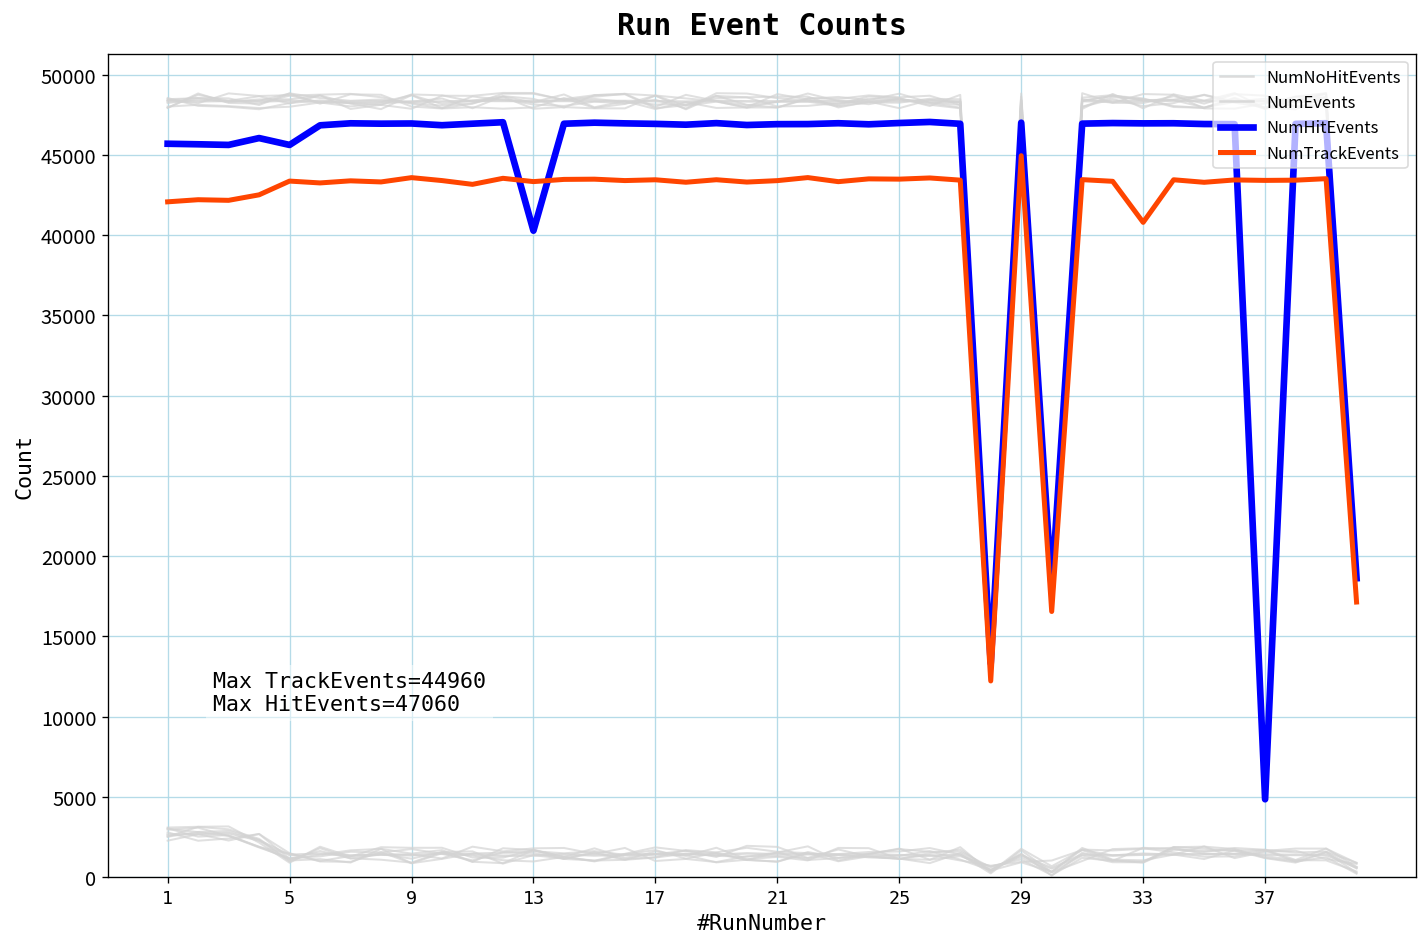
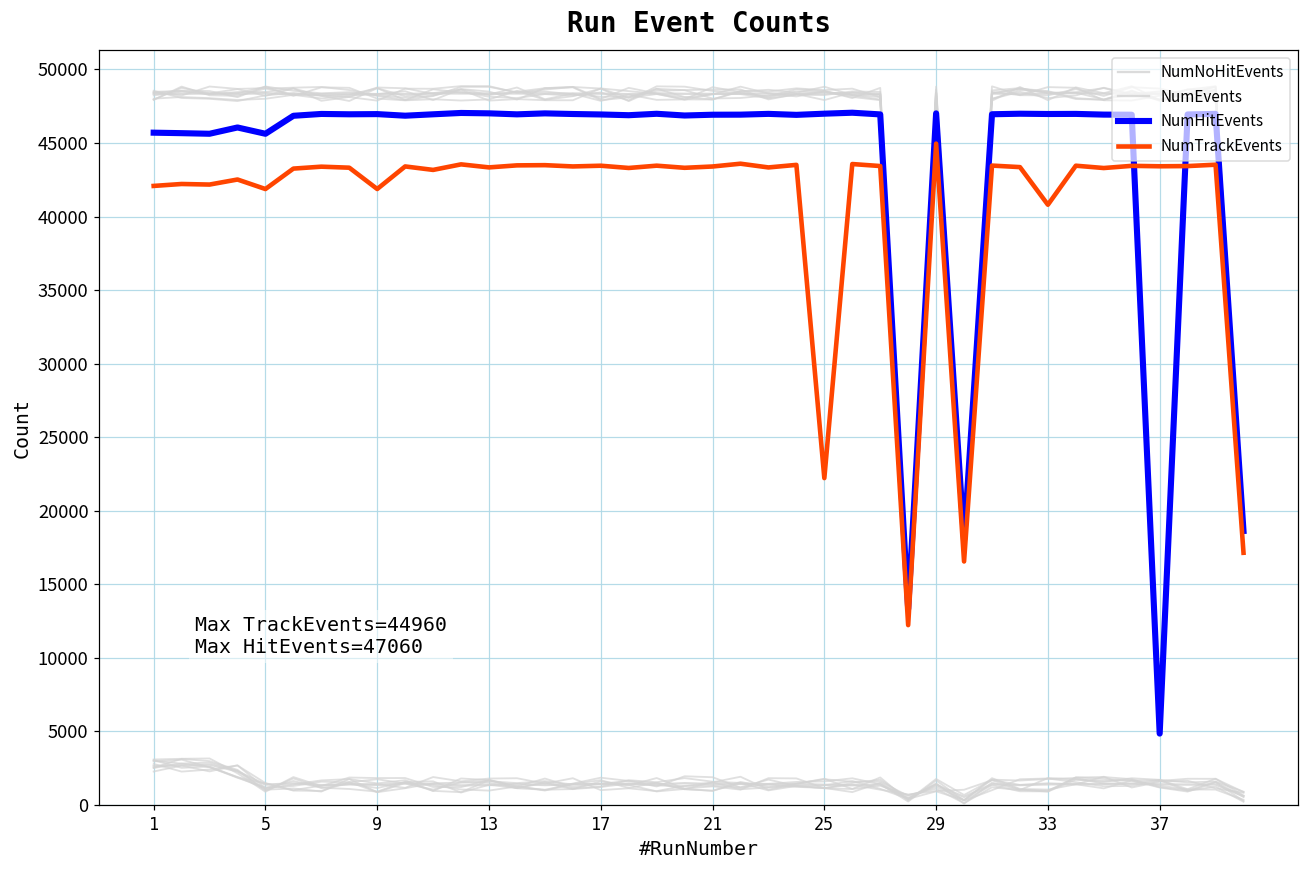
  {
    "NumHitEvents": {
      "1": 45700,
      "5": 45600,
      "9": 47000,
-     "13": 40300,
+     "13": 47000,
      "17": 46900,
      "21": 46900,
      "25": 47000,
      "29": 47000,
      "33": 47000,
      "37": 4800
    },
    "NumTrackEvents": {
      "1": 42100,
-     "5": 43400,
-     "9": 43600,
+     "5": 41900,
+     "9": 41900,
      "13": 43300,
      "17": 43500,
      "21": 43400,
-     "25": 43500,
+     "25": 22200,
      "29": 45000,
      "33": 40800,
      "37": 43400
    }
  }
